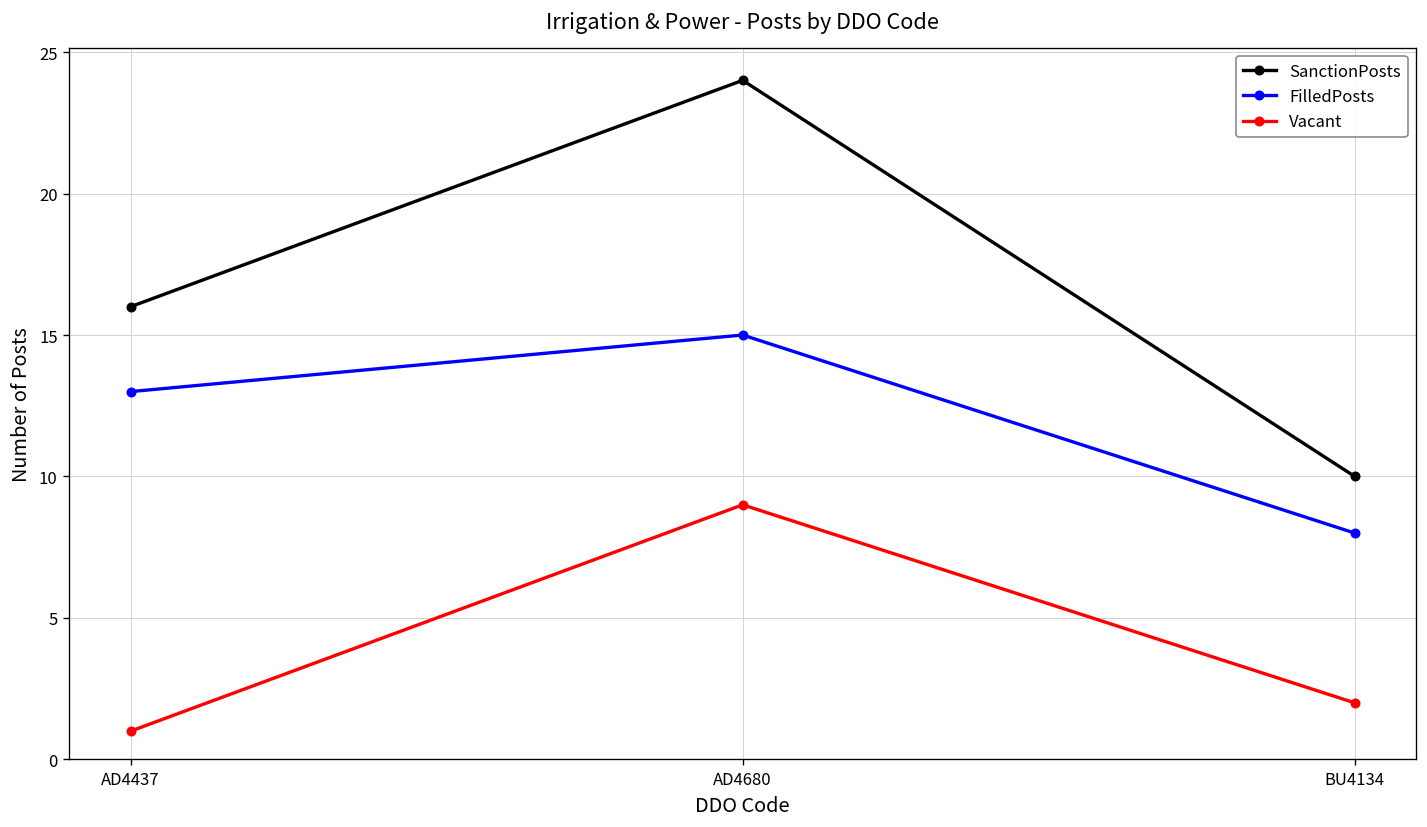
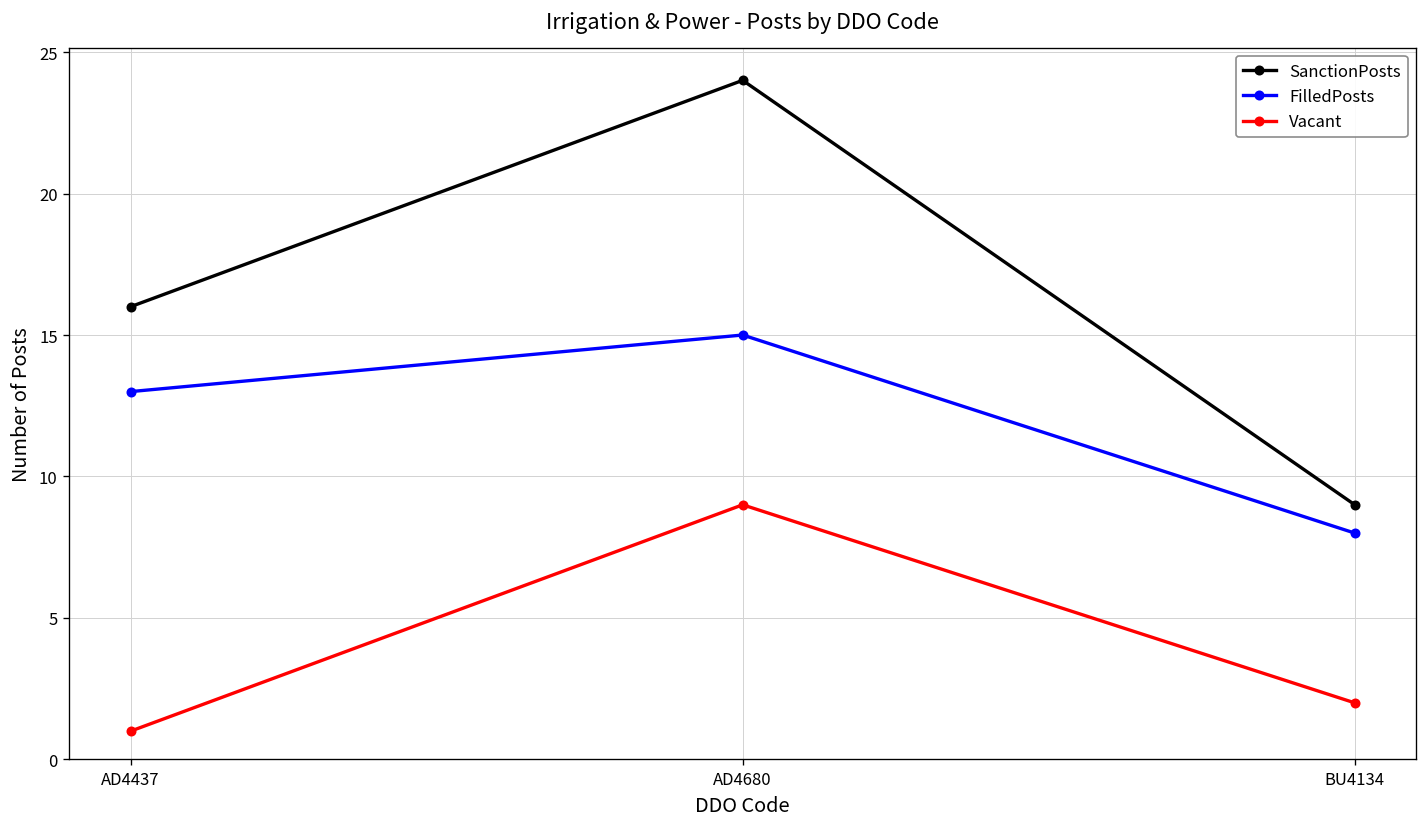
  {
    "SanctionPosts": {
      "AD4437": 16,
      "AD4680": 24,
-     "BU4134": 10
+     "BU4134": 9
    },
    "FilledPosts": {
      "AD4437": 13,
      "AD4680": 15,
      "BU4134": 8
    },
    "Vacant": {
      "AD4437": 1,
      "AD4680": 9,
      "BU4134": 2
    }
  }
